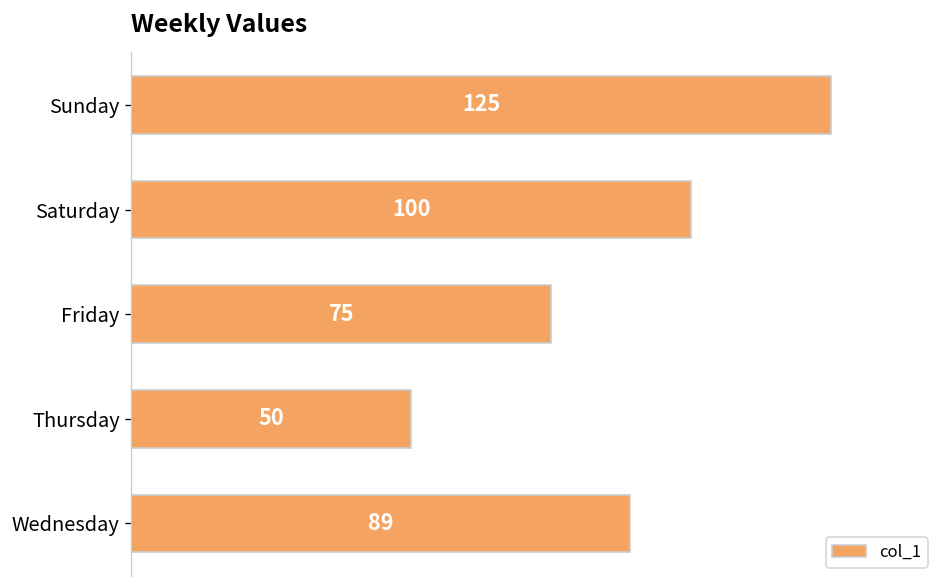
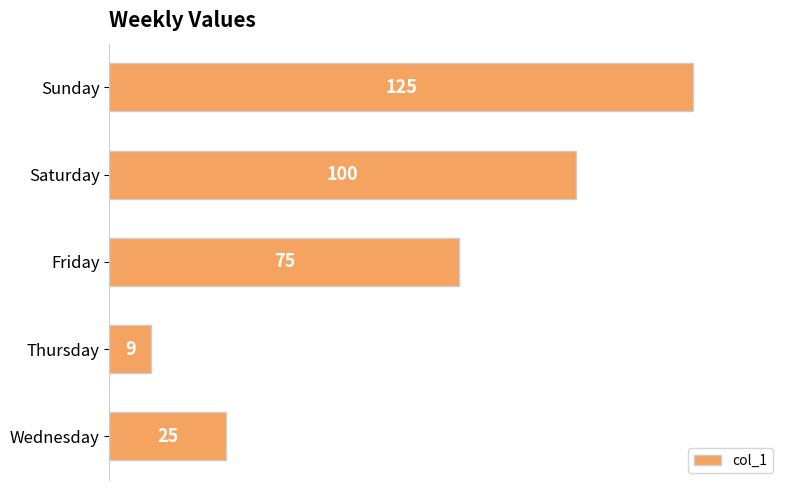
  {
    "Sunday": 125,
    "Saturday": 100,
    "Friday": 75,
-   "Thursday": 50,
-   "Wednesday": 89
+   "Thursday": 9,
+   "Wednesday": 25
  }
